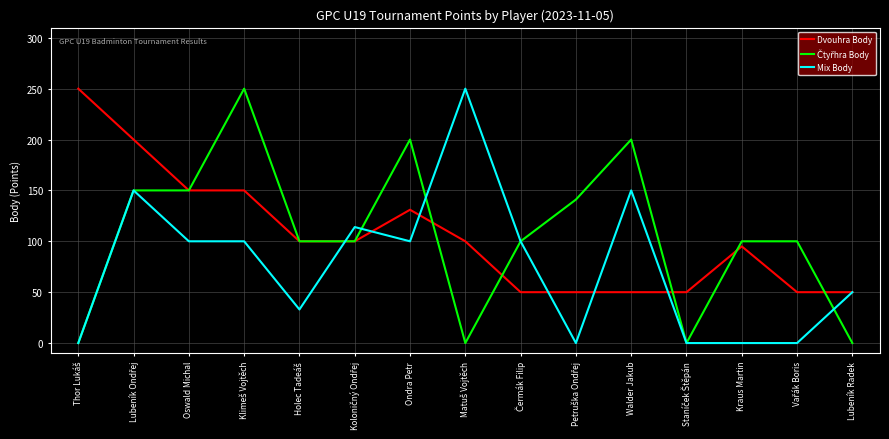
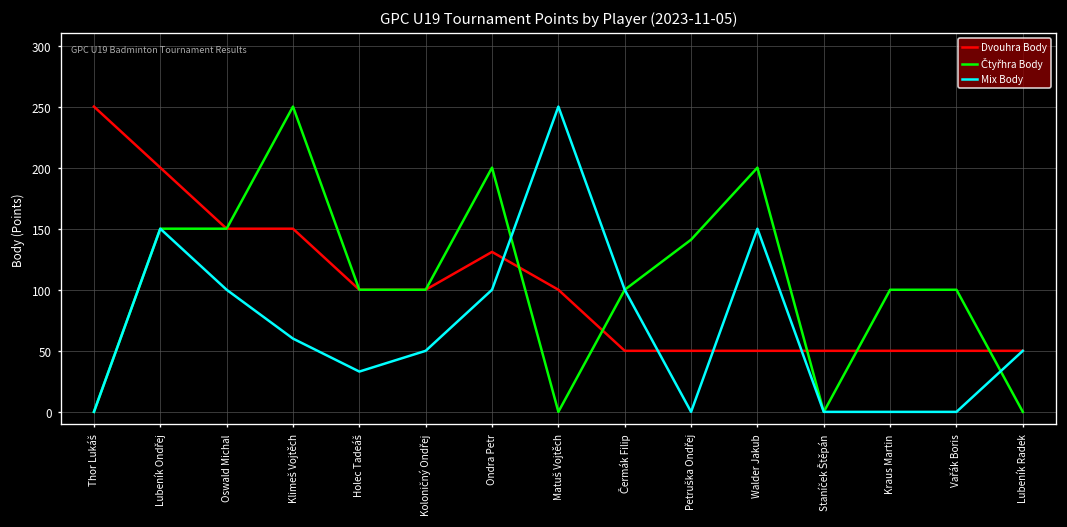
  {
    "Dvouhra Body": {
      "Thor Lukáš": 250,
      "Lubeník Ondřej": 200,
      "Klimeš Vojtěch": 150,
      "Ondra Petr": 131,
      "Matuš Vojtěch": 100,
      "Čermák Filip": 50,
      "Petruška Ondřej": 50,
      "Walder Jakub": 50,
      "Staníček Štěpán": 50,
-     "Kraus Martin": 95,
+     "Kraus Martin": 50,
      "Vařák Boris": 50
    },
    "Čtyřhra Body": {
      "Klimeš Vojtěch": 250,
      "Ondra Petr": 200,
      "Matuš Vojtěch": 0,
      "Petruška Ondřej": 141,
      "Walder Jakub": 200,
      "Kraus Martin": 100,
      "Vařák Boris": 100,
      "Lubeník Radek": 0
    },
    "Mix Body": {
      "Oswald Michal": 100,
-     "Klimeš Vojtěch": 100,
+     "Klimeš Vojtěch": 60,
      "Holec Tadeáš": 33,
-     "Koloničný Ondřej": 114,
+     "Koloničný Ondřej": 50,
      "Ondra Petr": 100,
      "Matuš Vojtěch": 250,
      "Petruška Ondřej": 0,
      "Walder Jakub": 150,
      "Kraus Martin": 0,
      "Vařák Boris": 0
    }
  }
